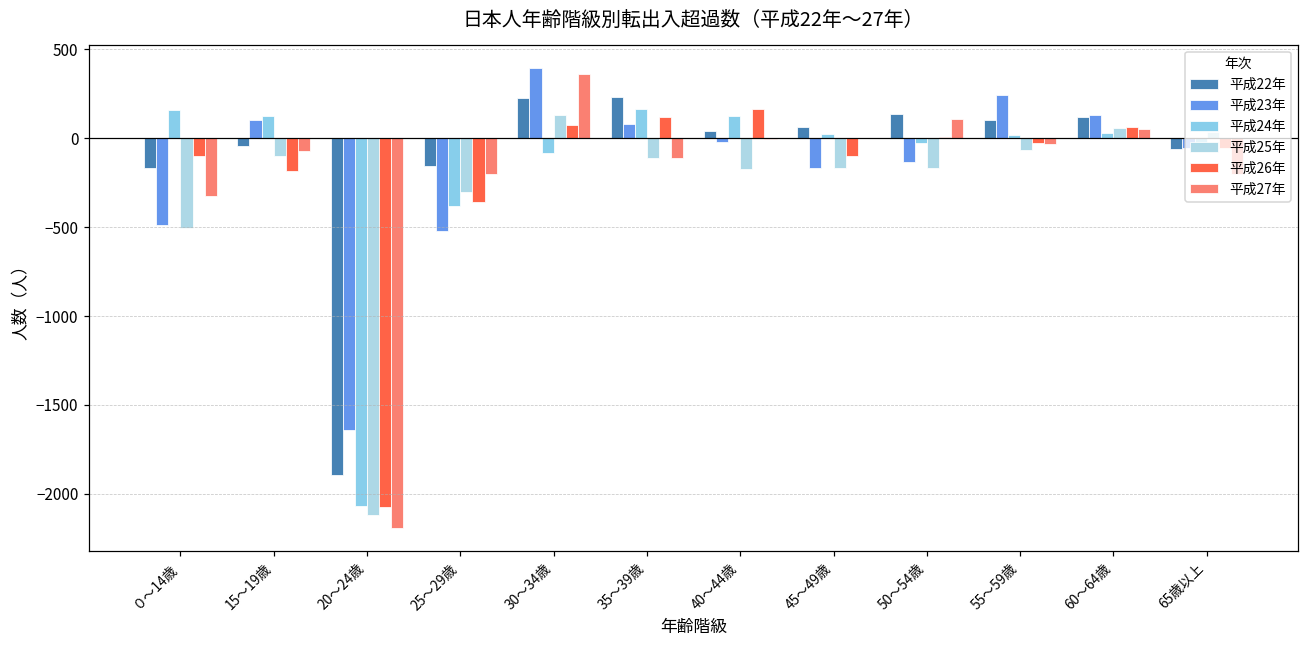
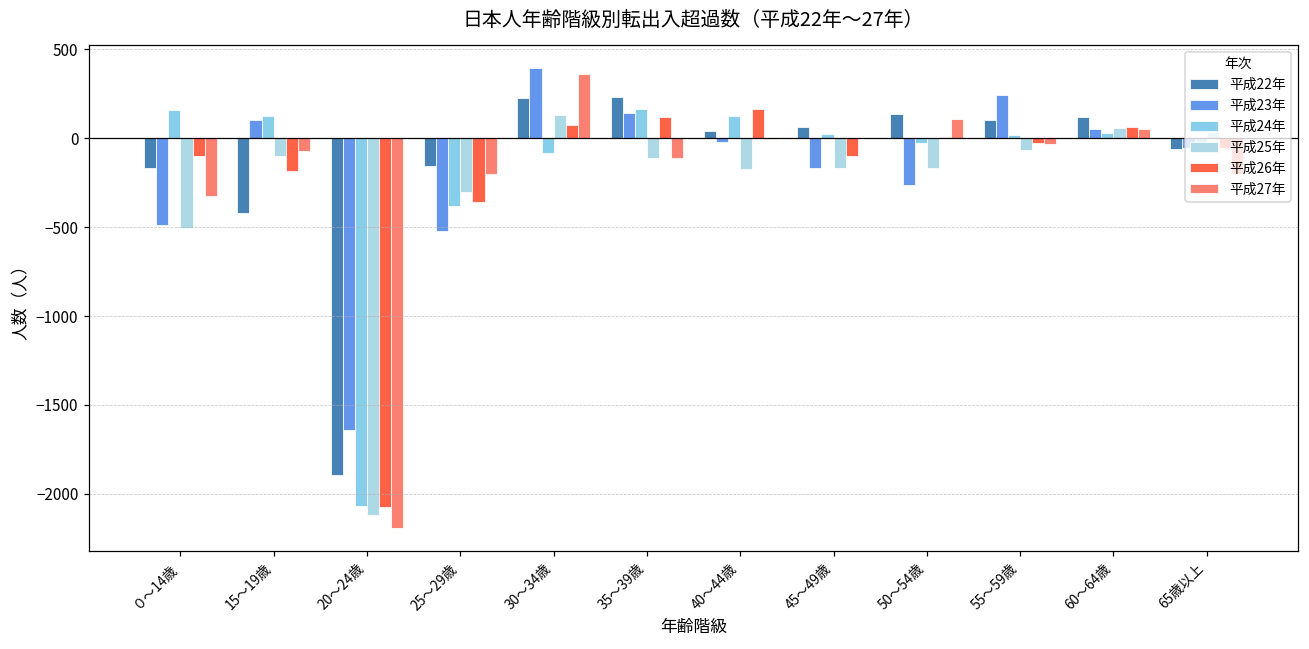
  {
    "平成22年": {
      "０～14歳": -170,
-     "15～19歳": -50,
+     "15～19歳": -420,
      "20～24歳": -1900,
      "25～29歳": -160,
      "30～34歳": 230,
      "35～39歳": 230,
      "40～44歳": 40,
      "45～49歳": 60,
      "50～54歳": 140,
      "55～59歳": 100,
      "60～64歳": 120,
      "65歳以上": -60
    },
    "平成23年": {
      "０～14歳": -490,
      "15～19歳": 100,
      "20～24歳": -1640,
      "25～29歳": -520,
      "30～34歳": 400,
-     "35～39歳": 80,
+     "35～39歳": 140,
      "40～44歳": -20,
      "45～49歳": -170,
-     "50～54歳": -130,
+     "50～54歳": -270,
      "55～59歳": 250,
-     "60～64歳": 130
+     "60～64歳": 50
    }
  }
